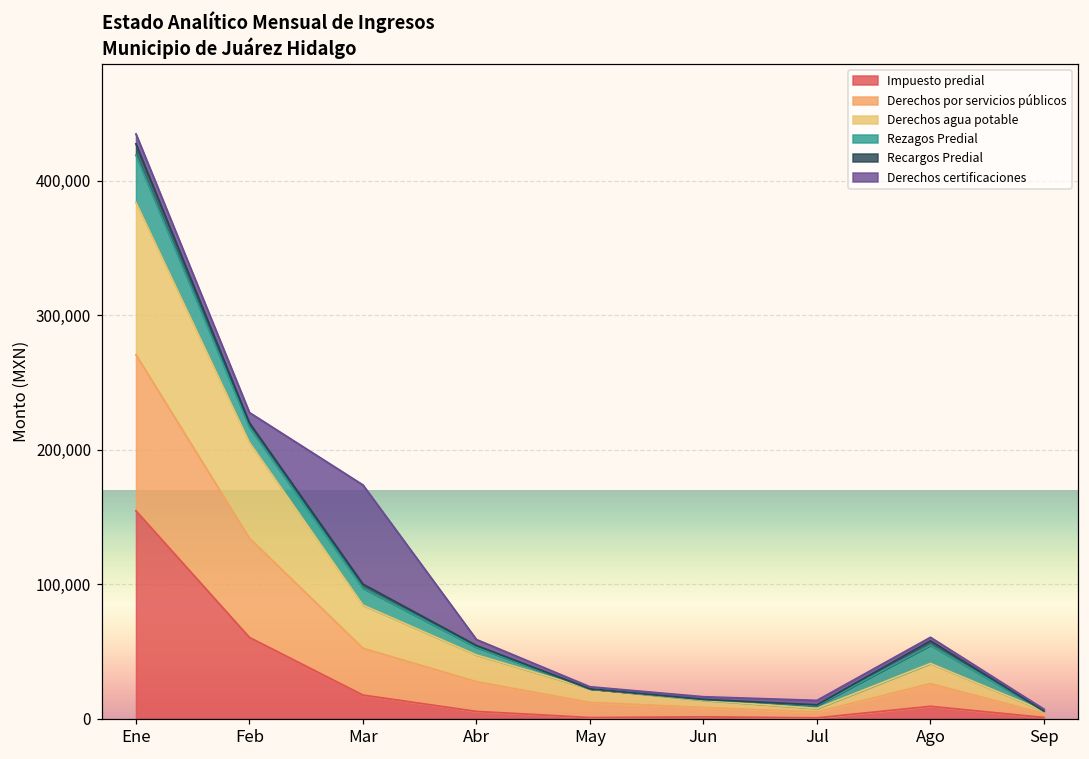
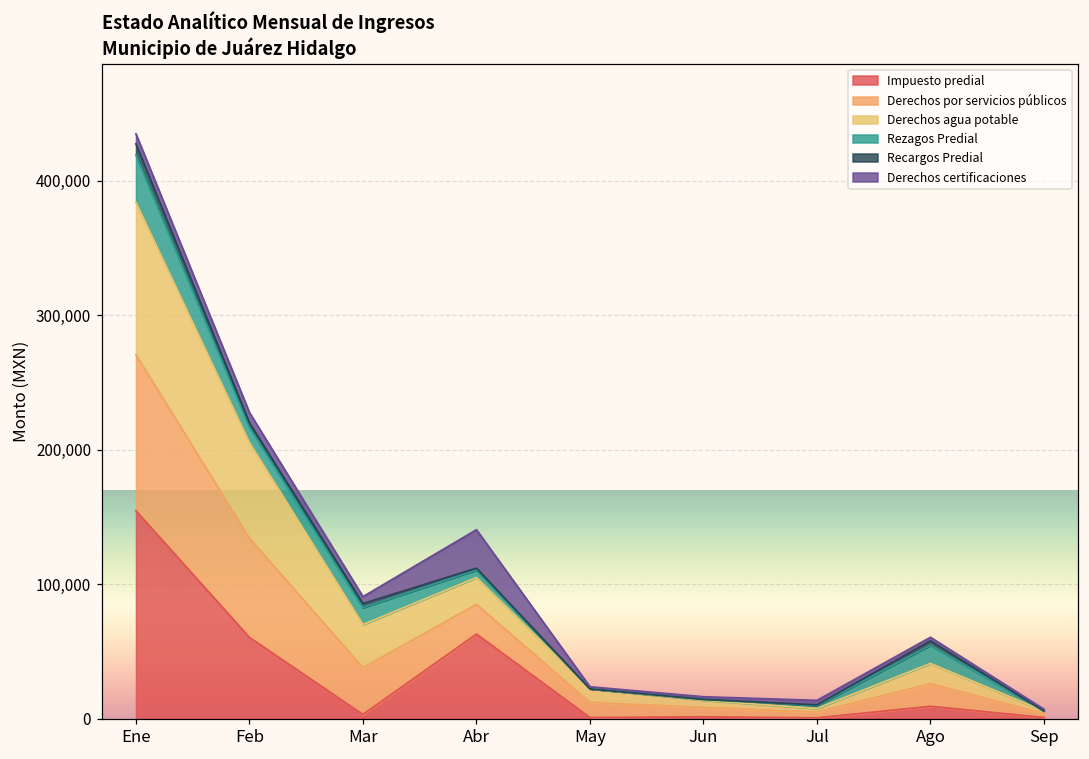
  {
    "Impuesto predial": {
      "Ene": "155,000",
      "Feb": "60,000",
-     "Mar": "17,000",
-     "Abr": "5,000",
+     "Mar": "3,000",
+     "Abr": "63,000",
      "May": "1,000",
      "Jun": "1,000",
      "Jul": "1,000",
      "Ago": "9,000",
      "Sep": "1,000"
    },
    "Rezagos Predial": {
      "Ene": "35,000",
      "Feb": "12,000",
      "Mar": "13,000",
      "Ago": "14,000"
    },
    "Recargos Predial": {
      "Ene": "8,000",
      "Feb": "3,000",
      "Mar": "3,000",
      "Ago": "3,000"
    },
    "Derechos certificaciones": {
      "Ene": "7,000",
      "Feb": "8,000",
-     "Mar": "74,000",
-     "Abr": "4,000",
+     "Mar": "5,000",
+     "Abr": "29,000",
      "Jul": "3,000",
      "Ago": "3,000"
    }
  }
